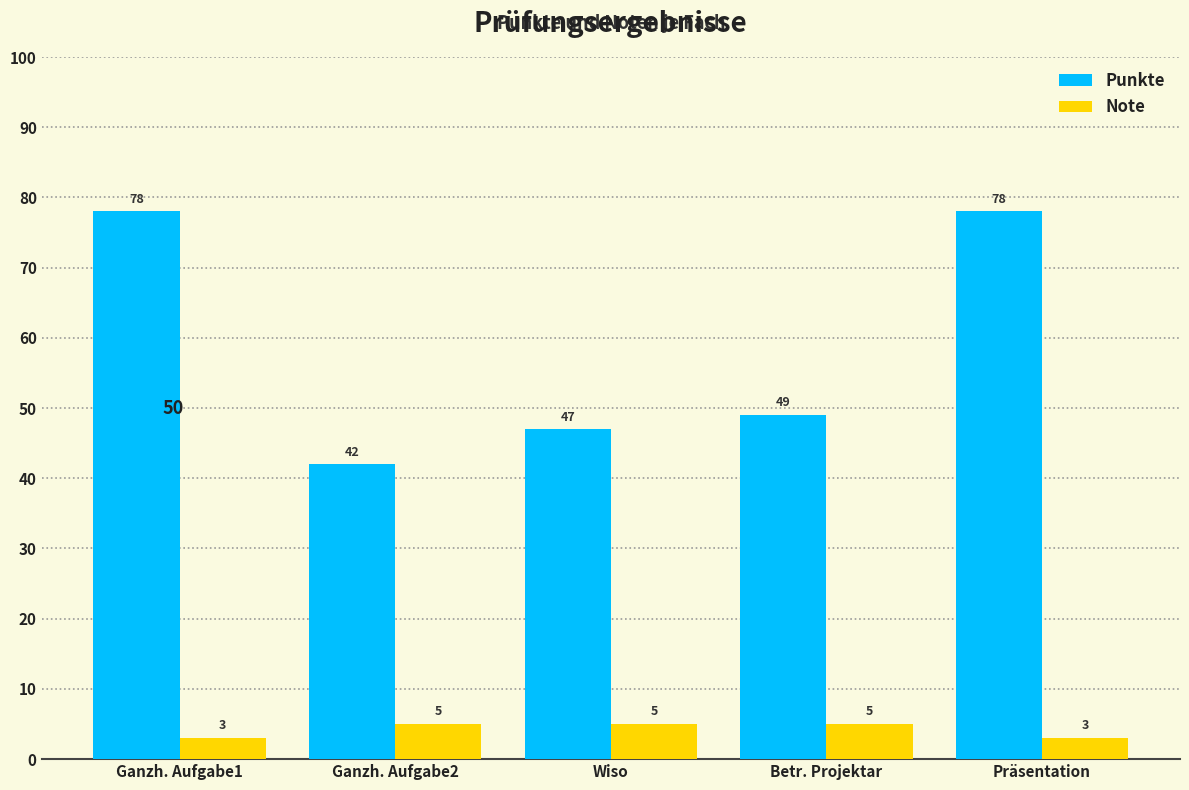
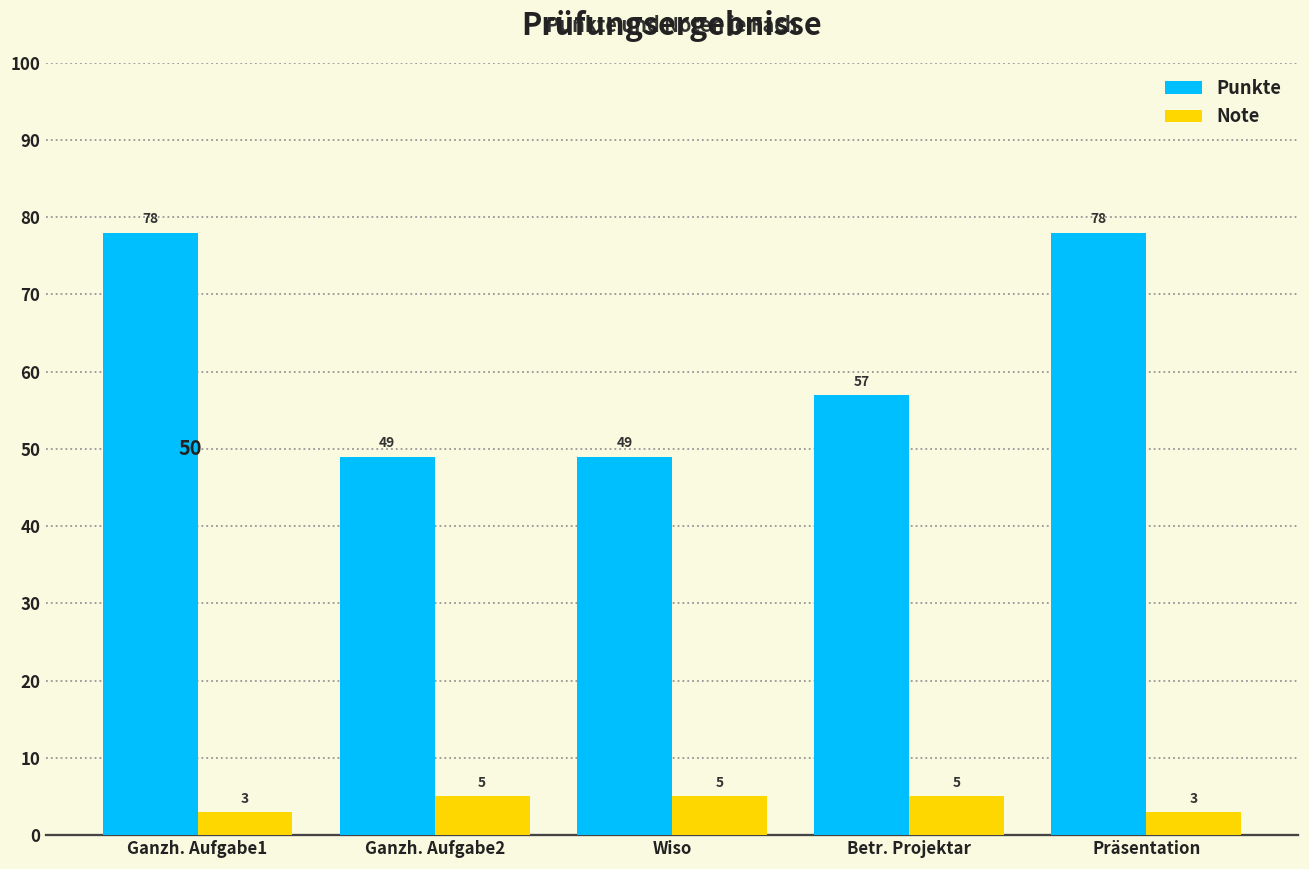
  {
    "Punkte": {
      "Ganzh. Aufgabe1": 78,
-     "Ganzh. Aufgabe2": 42,
-     "Wiso": 47,
-     "Betr. Projektar": 49,
+     "Ganzh. Aufgabe2": 49,
+     "Wiso": 49,
+     "Betr. Projektar": 57,
      "Präsentation": 78
    },
    "Note": {
      "Ganzh. Aufgabe1": 3,
      "Ganzh. Aufgabe2": 5,
      "Wiso": 5,
      "Betr. Projektar": 5,
      "Präsentation": 3
    }
  }
